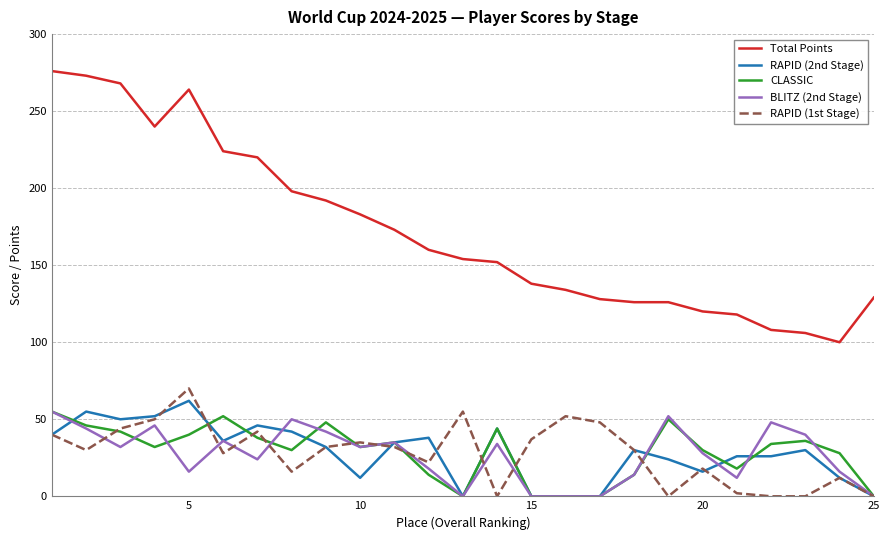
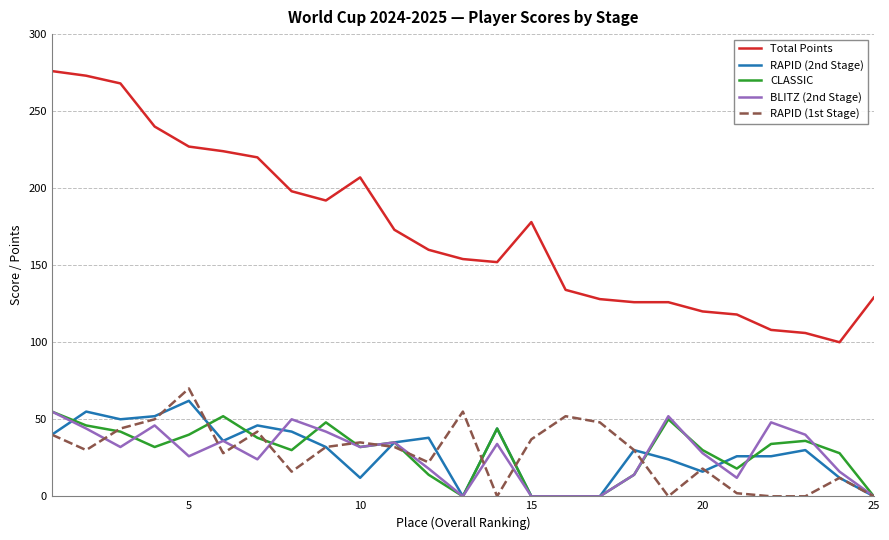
  {
    "Total Points": {
-     "5": 264,
-     "10": 183,
-     "15": 138,
+     "5": 227,
+     "10": 207,
+     "15": 178,
      "20": 120,
      "25": 129
    },
    "RAPID (2nd Stage)": {
      "5": 62,
      "10": 12,
      "20": 16
    },
    "CLASSIC": {
      "5": 40,
      "20": 30
    },
    "BLITZ (2nd Stage)": {
-     "5": 16,
+     "5": 26,
      "20": 28
    },
    "RAPID (1st Stage)": {
      "5": 70,
      "10": 35,
      "15": 37,
      "20": 18
    }
  }
